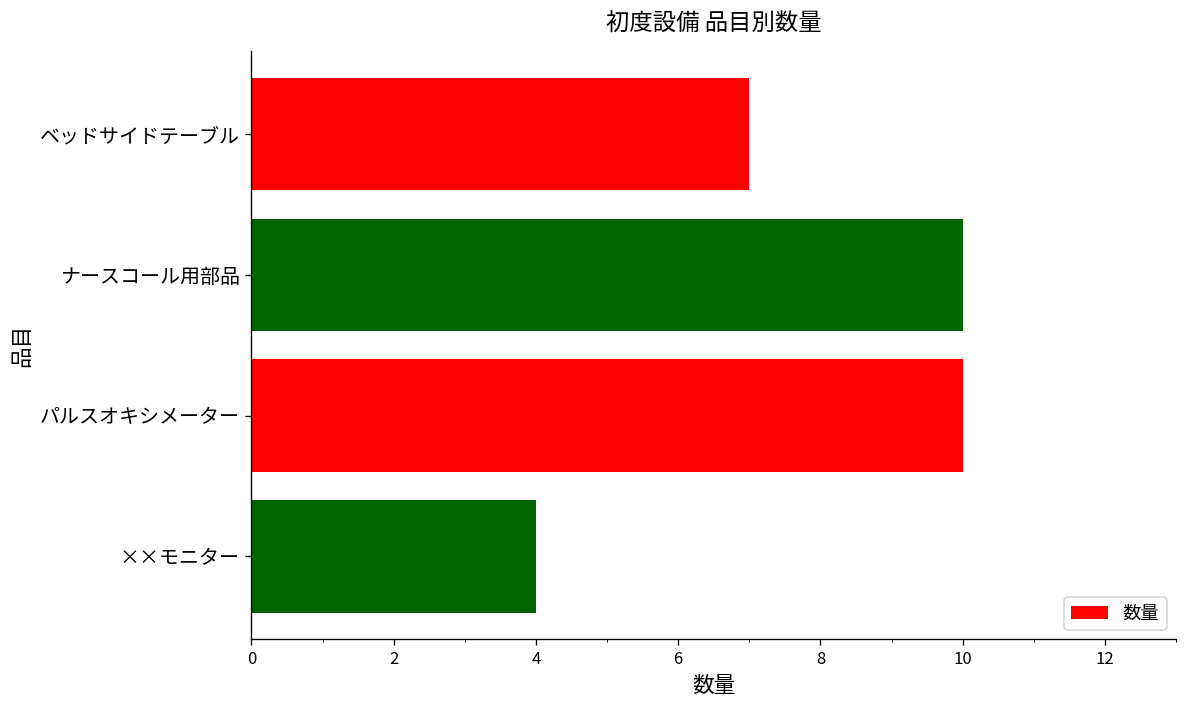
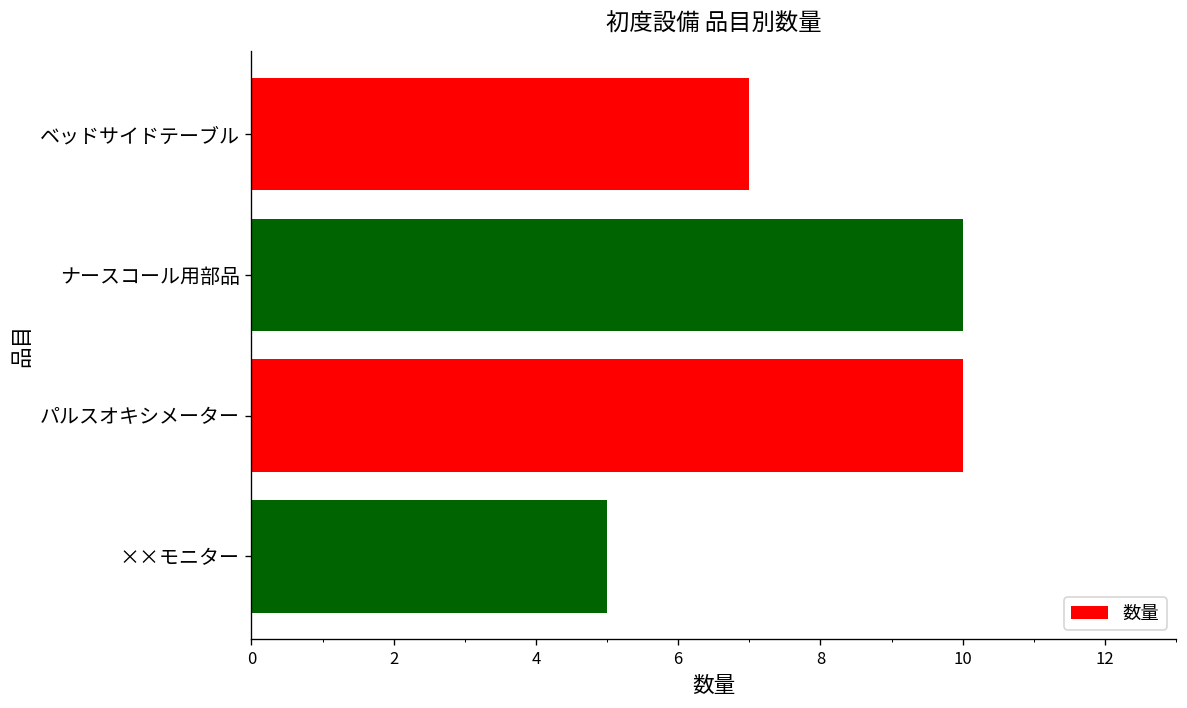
  {
    "ベッドサイドテーブル": 7,
    "ナースコール用部品": 10,
    "パルスオキシメーター": 10,
-   "××モニター": 4
+   "××モニター": 5
  }
